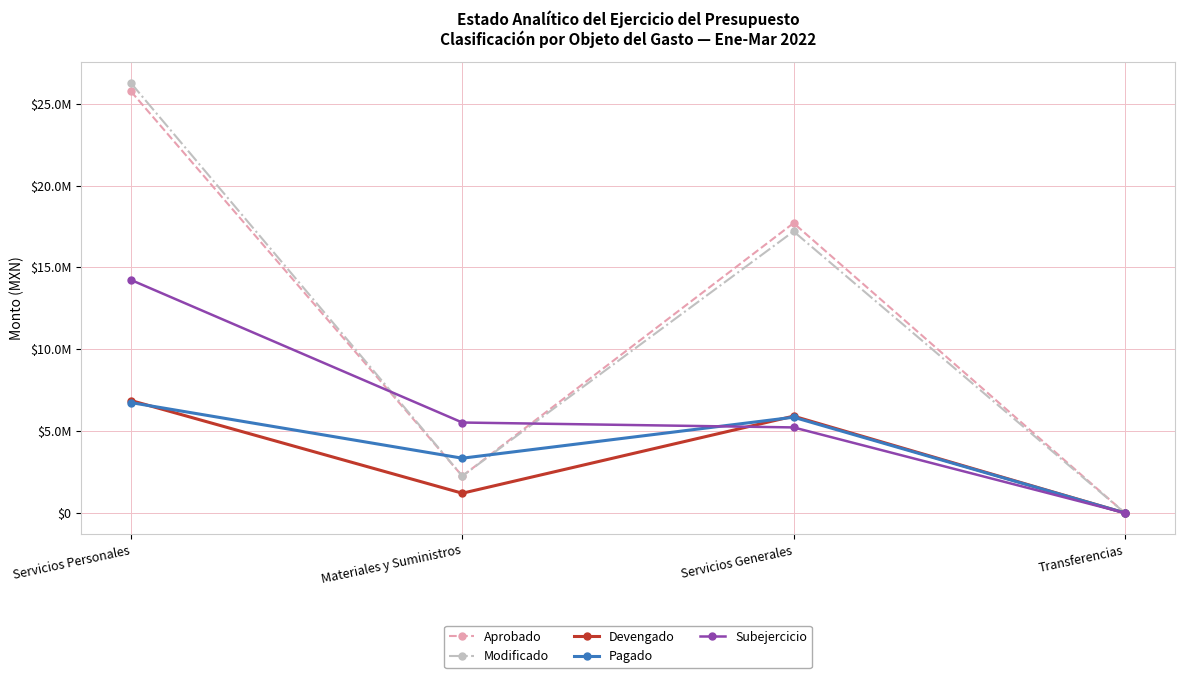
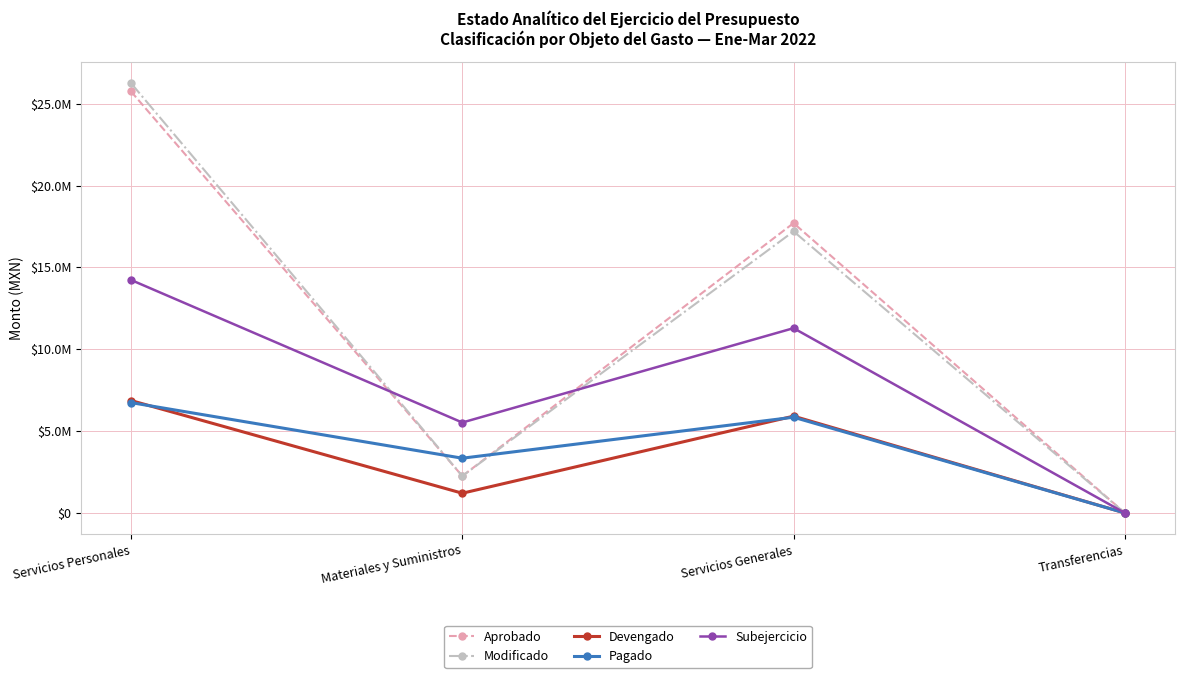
  {
    "Devengado": {
      "Materiales y Suministros": "$1200000"
    },
    "Pagado": {
      "Materiales y Suministros": "$3300000"
    },
    "Subejercicio": {
      "Servicios Personales": "$14200000",
      "Materiales y Suministros": "$5500000",
-     "Servicios Generales": "$5200000"
+     "Servicios Generales": "$11300000"
    }
  }
